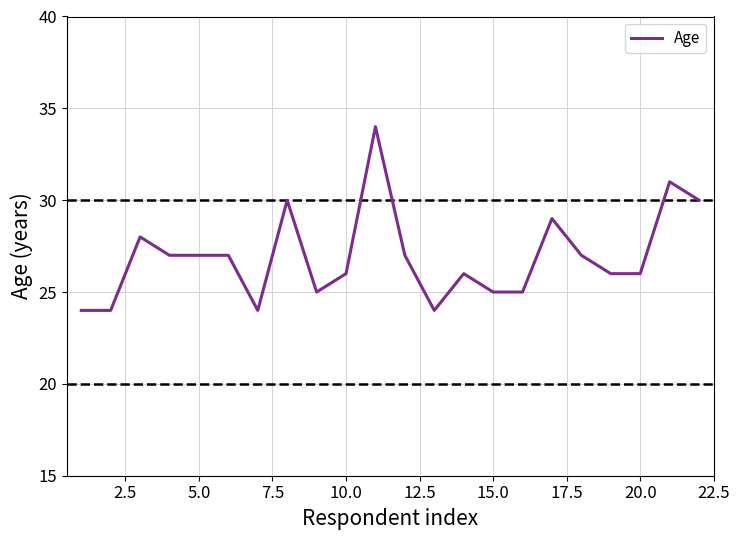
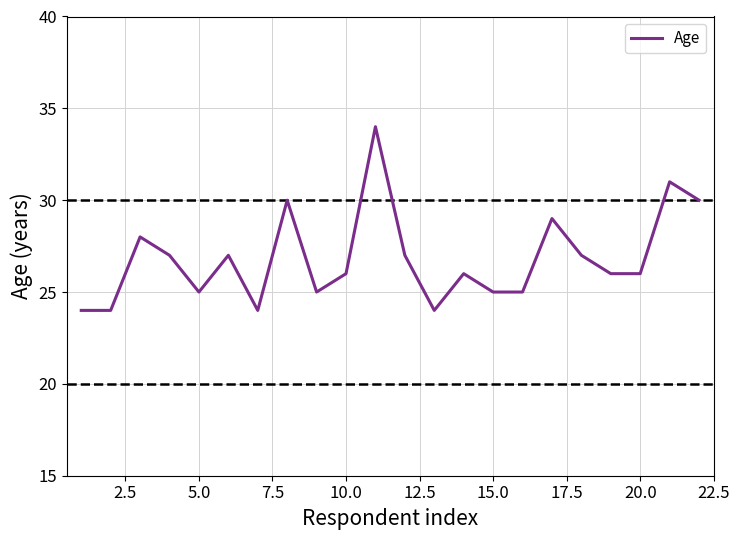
  {
-   "5.0": 27,
+   "5.0": 25,
    "10.0": 26,
    "15.0": 25,
    "20.0": 26
  }
